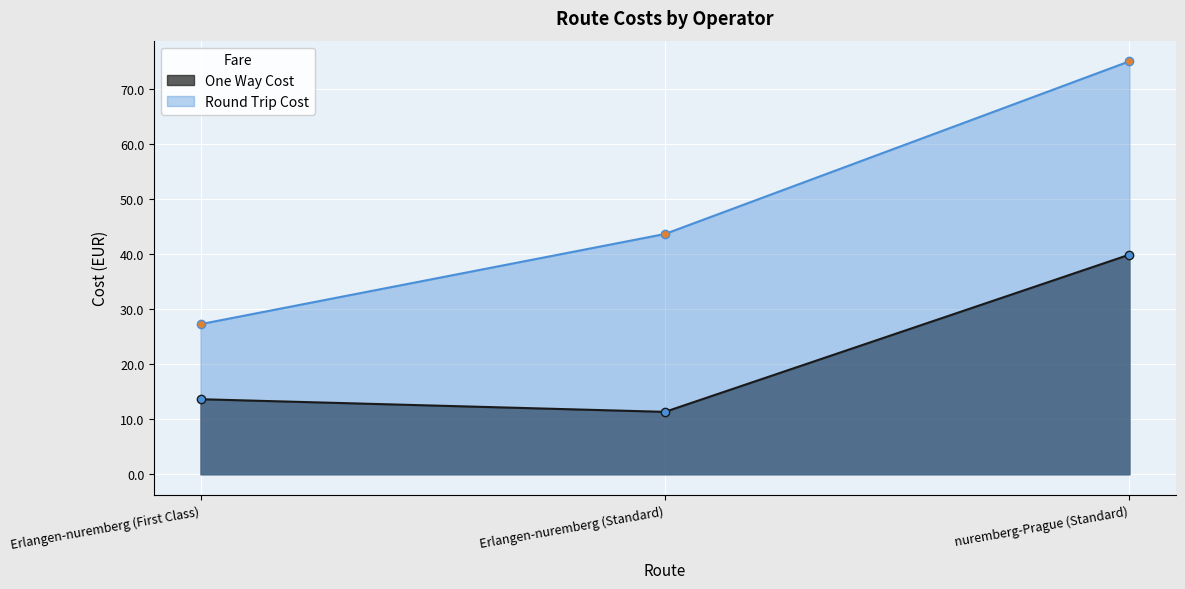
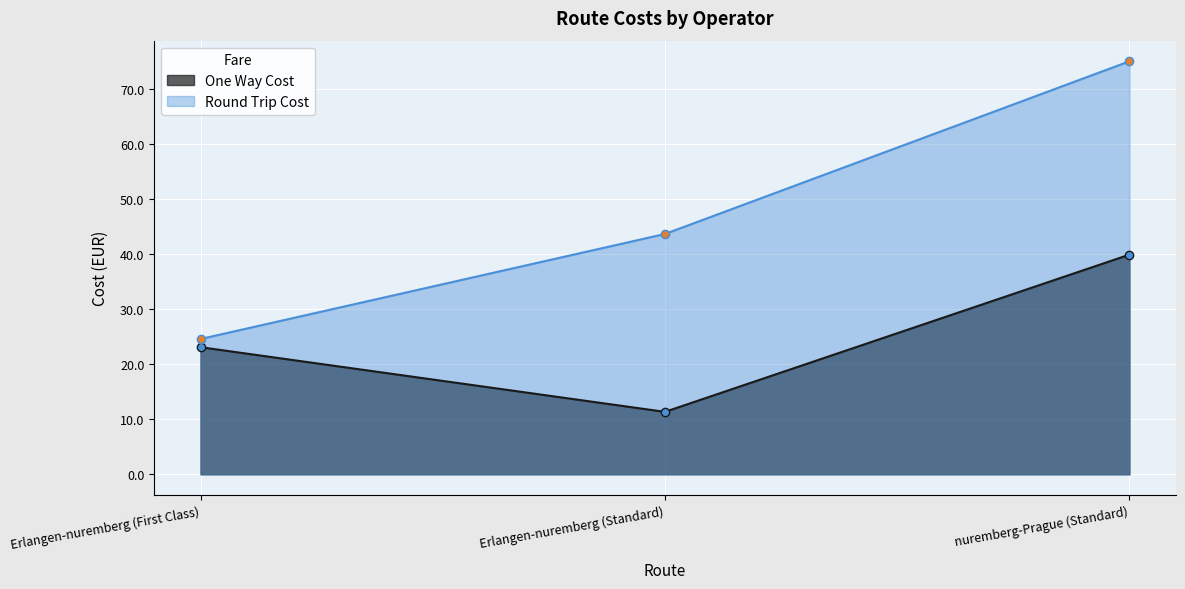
  {
    "One Way Cost": {
-     "Erlangen-nuremberg (First Class)": 14,
+     "Erlangen-nuremberg (First Class)": 23,
      "Erlangen-nuremberg (Standard)": 11,
      "nuremberg-Prague (Standard)": 40
    },
    "Round Trip Cost": {
-     "Erlangen-nuremberg (First Class)": 27,
+     "Erlangen-nuremberg (First Class)": 25,
      "Erlangen-nuremberg (Standard)": 44,
      "nuremberg-Prague (Standard)": 75
    }
  }
